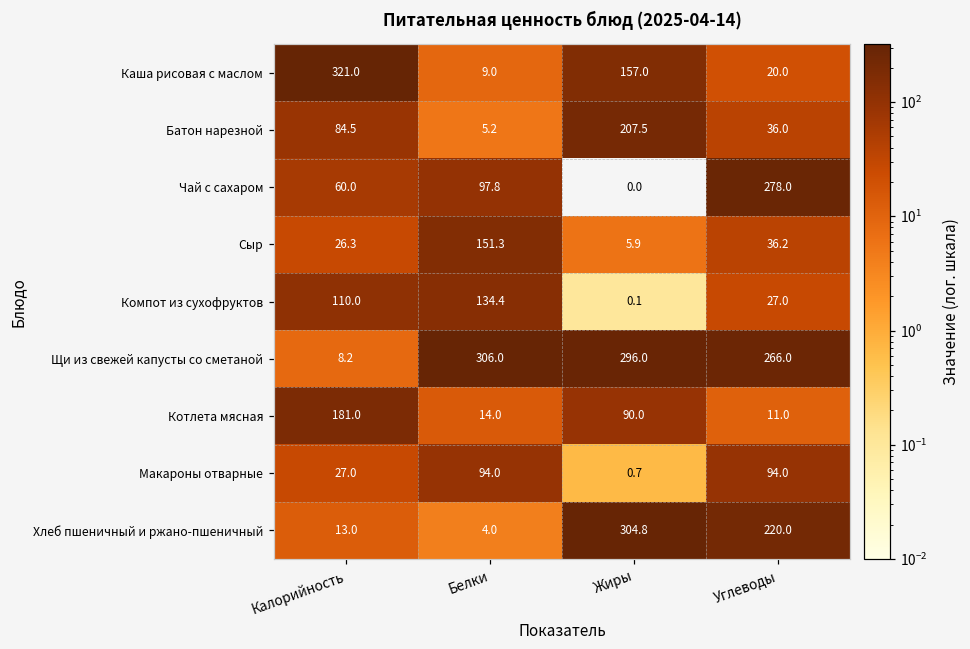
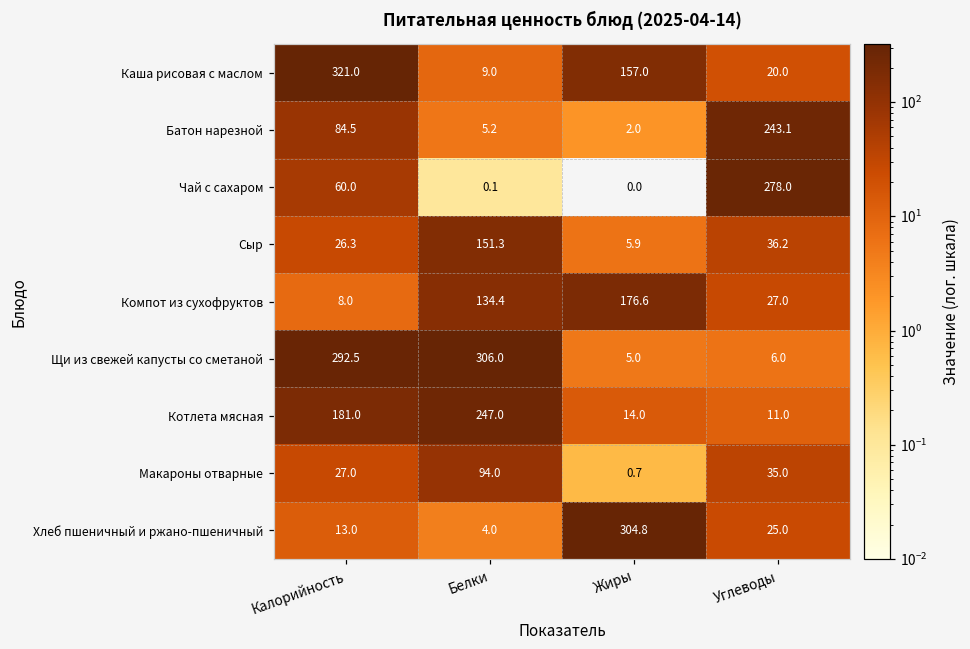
  {
    "Каша рисовая с маслом": {
      "Калорийность": 321.0,
      "Белки": 9.0,
      "Жиры": 157.0,
      "Углеводы": 20.0
    },
    "Батон нарезной": {
      "Калорийность": 84.5,
      "Белки": 5.2,
-     "Жиры": 207.5,
-     "Углеводы": 36.0
+     "Жиры": 2.0,
+     "Углеводы": 243.1
    },
    "Чай с сахаром": {
      "Калорийность": 60.0,
-     "Белки": 97.8,
+     "Белки": 0.1,
      "Жиры": 0.0,
      "Углеводы": 278.0
    },
    "Сыр": {
      "Калорийность": 26.3,
      "Белки": 151.3,
      "Жиры": 5.9,
      "Углеводы": 36.2
    },
    "Компот из сухофруктов": {
-     "Калорийность": 110.0,
+     "Калорийность": 8.0,
      "Белки": 134.4,
-     "Жиры": 0.1,
+     "Жиры": 176.6,
      "Углеводы": 27.0
    },
    "Щи из свежей капусты со сметаной": {
-     "Калорийность": 8.2,
+     "Калорийность": 292.5,
      "Белки": 306.0,
-     "Жиры": 296.0,
-     "Углеводы": 266.0
+     "Жиры": 5.0,
+     "Углеводы": 6.0
    },
    "Котлета мясная": {
      "Калорийность": 181.0,
-     "Белки": 14.0,
-     "Жиры": 90.0,
+     "Белки": 247.0,
+     "Жиры": 14.0,
      "Углеводы": 11.0
    },
    "Макароны отварные": {
      "Калорийность": 27.0,
      "Белки": 94.0,
      "Жиры": 0.7,
-     "Углеводы": 94.0
+     "Углеводы": 35.0
    },
    "Хлеб пшеничный и ржано-пшеничный": {
      "Калорийность": 13.0,
      "Белки": 4.0,
      "Жиры": 304.8,
-     "Углеводы": 220.0
+     "Углеводы": 25.0
    }
  }
